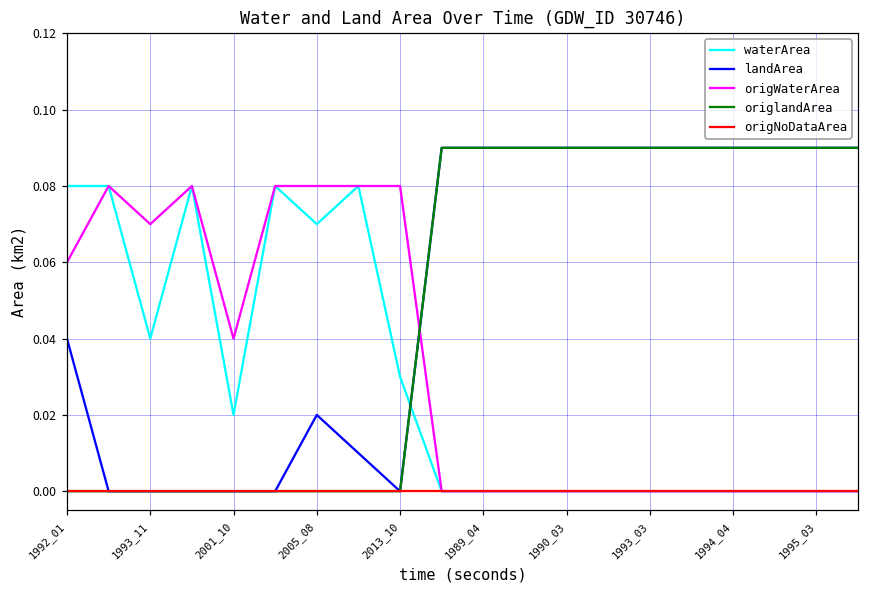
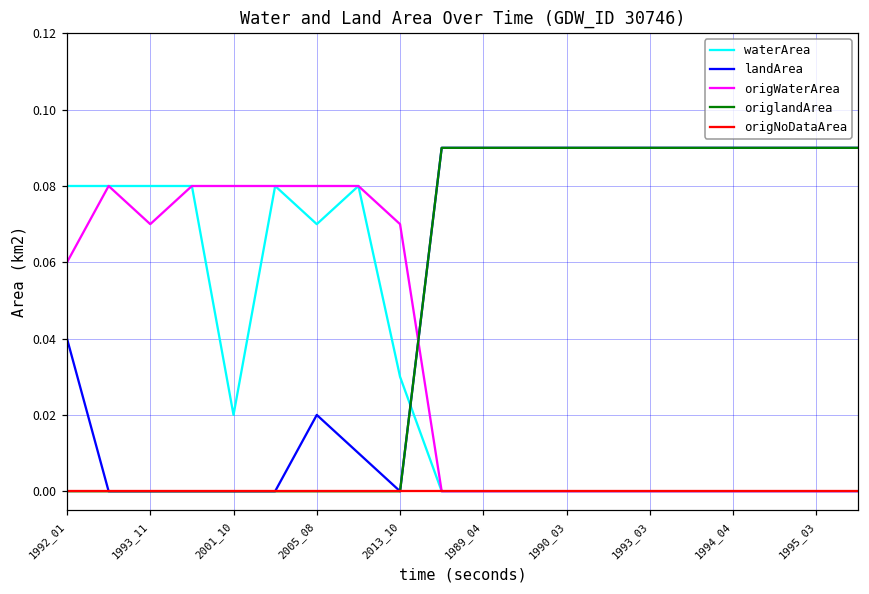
  {
    "waterArea": {
      "1992_01": 0.08,
-     "1993_11": 0.04,
+     "1993_11": 0.08,
      "2001_10": 0.02,
      "2005_08": 0.07,
      "2013_10": 0.03
    },
    "landArea": {
      "1992_01": 0.04,
      "2005_08": 0.02
    },
    "origWaterArea": {
      "1992_01": 0.06,
      "1993_11": 0.07,
-     "2001_10": 0.04,
+     "2001_10": 0.08,
      "2005_08": 0.08,
-     "2013_10": 0.08
+     "2013_10": 0.07
    }
  }
